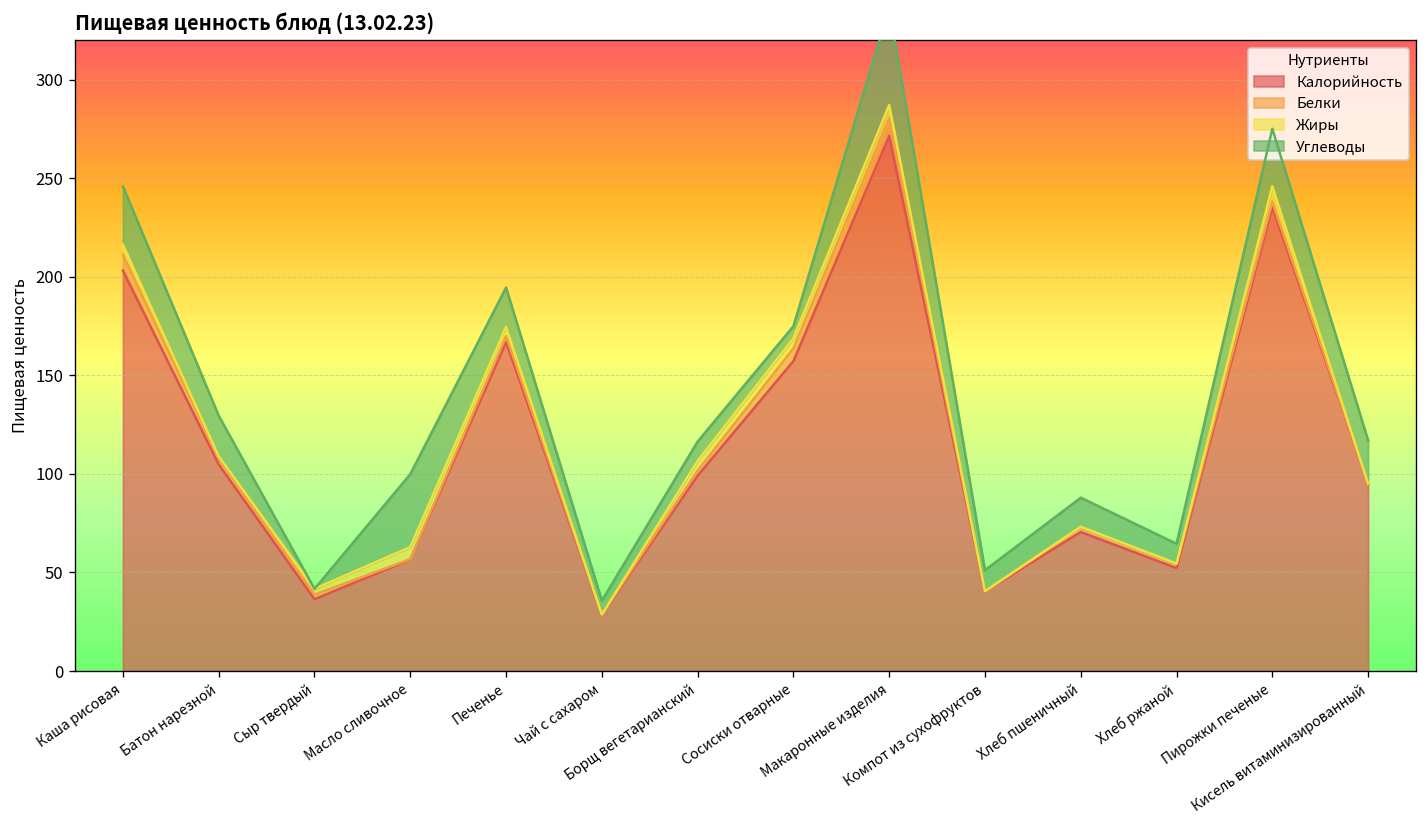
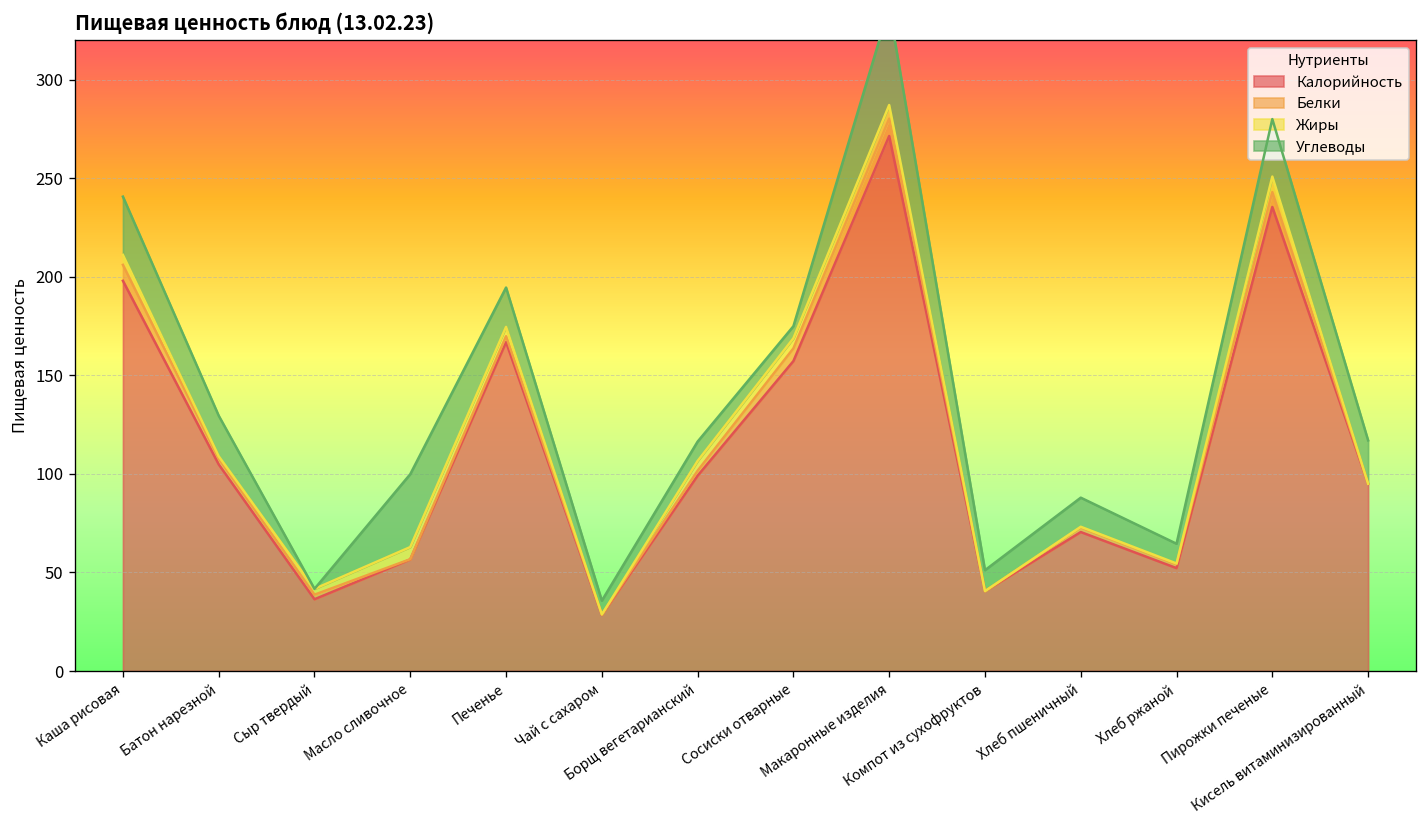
  {
    "Калорийность": {
-     "Каша рисовая": 203,
+     "Каша рисовая": 198,
      "Батон нарезной": 105,
      "Сыр твердый": 36,
      "Печенье": 167,
      "Борщ вегетарианский": 99,
      "Сосиски отварные": 157,
      "Макаронные изделия": 271,
      "Хлеб пшеничный": 71,
      "Хлеб ржаной": 52,
      "Пирожки печеные": 235
    },
    "Белки": {
      "Каша рисовая": 8,
      "Сыр твердый": 2,
      "Печенье": 3,
      "Борщ вегетарианский": 3,
      "Сосиски отварные": 6,
      "Макаронные изделия": 9,
-     "Пирожки печеные": 3
+     "Пирожки печеные": 8
    },
    "Жиры": {
      "Каша рисовая": 5,
      "Масло сливочное": 6,
      "Печенье": 5,
      "Борщ вегетарианский": 5,
      "Сосиски отварные": 5,
      "Макаронные изделия": 7,
      "Пирожки печеные": 8
    },
    "Углеводы": {
      "Каша рисовая": 30,
      "Батон нарезной": 21,
      "Масло сливочное": 37,
      "Печенье": 20,
      "Чай с сахаром": 7,
      "Борщ вегетарианский": 10,
      "Сосиски отварные": 6,
      "Компот из сухофруктов": 11,
      "Хлеб пшеничный": 15,
      "Хлеб ржаной": 10,
      "Кисель витаминизированный": 22
    }
  }
